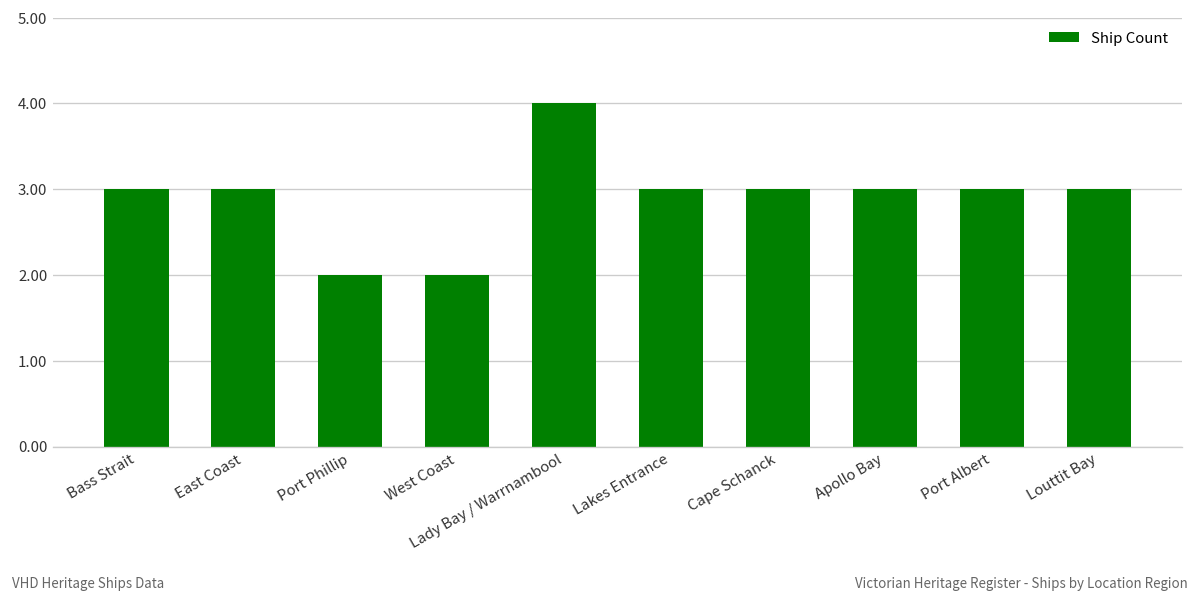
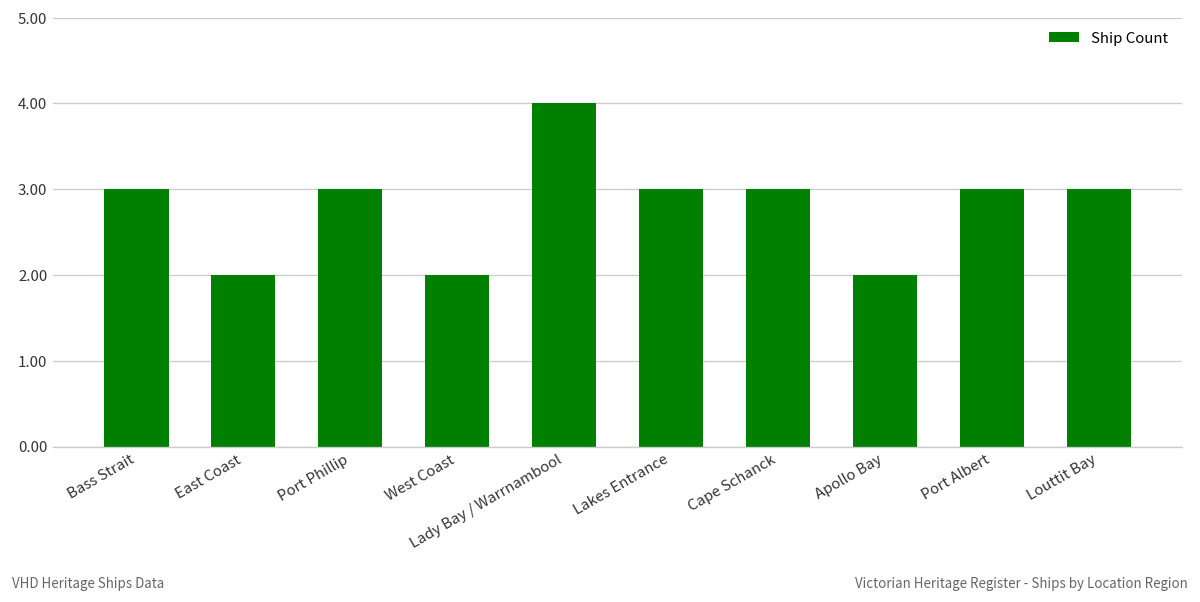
  {
    "Bass Strait": 3,
-   "East Coast": 3,
-   "Port Phillip": 2,
+   "East Coast": 2,
+   "Port Phillip": 3,
    "West Coast": 2,
    "Lady Bay / Warrnambool": 4,
    "Lakes Entrance": 3,
    "Cape Schanck": 3,
-   "Apollo Bay": 3,
+   "Apollo Bay": 2,
    "Port Albert": 3,
    "Louttit Bay": 3
  }
